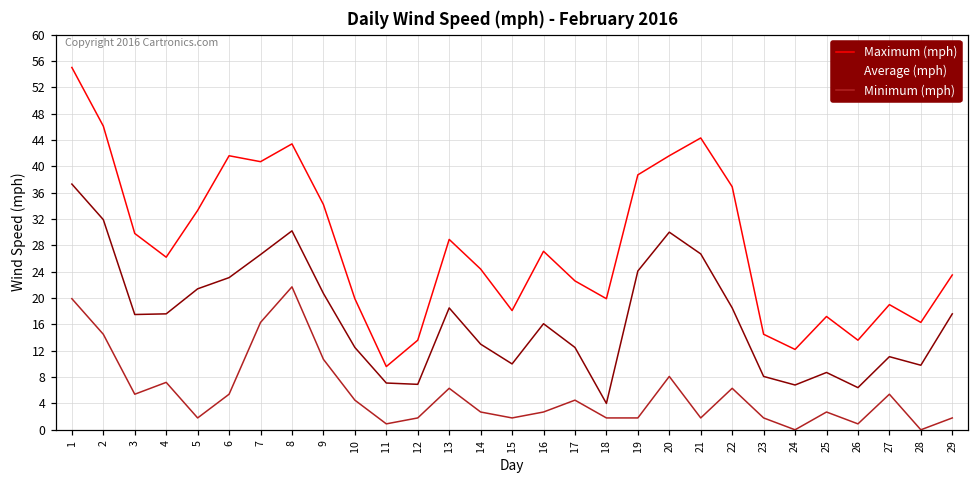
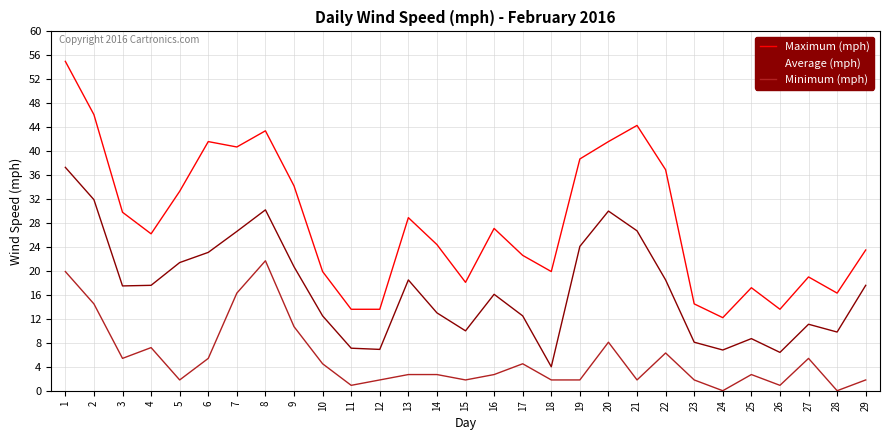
  {
    "Maximum (mph)": {
      "2": 46,
      "3": 30,
      "4": 26,
      "5": 33,
      "6": 42,
      "7": 41,
      "8": 43,
      "9": 34,
      "10": 20,
-     "11": 10,
+     "11": 14,
      "12": 14,
      "13": 29,
      "14": 24,
      "15": 18,
      "16": 27,
      "17": 23,
      "18": 20,
      "19": 39,
      "20": 42,
      "21": 44,
      "22": 37,
      "23": 15,
      "24": 12,
      "25": 17,
      "26": 14,
      "27": 19,
      "28": 16,
      "29": 24
    },
    "Average (mph)": {
      "1": 37,
      "2": 32,
      "3": 18,
      "4": 18,
      "5": 21,
      "6": 23,
      "7": 27,
      "8": 30,
      "9": 21,
      "10": 13,
      "11": 7,
      "12": 7,
      "13": 19,
      "14": 13,
      "15": 10,
      "16": 16,
      "17": 13,
      "18": 4,
      "19": 24,
      "20": 30,
      "21": 27,
      "22": 19,
      "23": 8,
      "24": 7,
      "25": 9,
      "26": 6,
      "27": 11,
      "28": 10,
      "29": 18
    },
    "Minimum (mph)": {
      "1": 20,
      "2": 15,
      "3": 5,
      "4": 7,
      "5": 2,
      "6": 5,
      "7": 16,
      "8": 22,
      "9": 11,
      "10": 5,
      "11": 1,
      "12": 2,
-     "13": 6,
+     "13": 3,
      "14": 3,
      "15": 2,
      "16": 3,
      "17": 5,
      "18": 2,
      "19": 2,
      "20": 8,
      "21": 2,
      "22": 6,
      "23": 2,
      "24": 0,
      "25": 3,
      "26": 1,
      "27": 5,
      "28": 0,
      "29": 2
    }
  }
